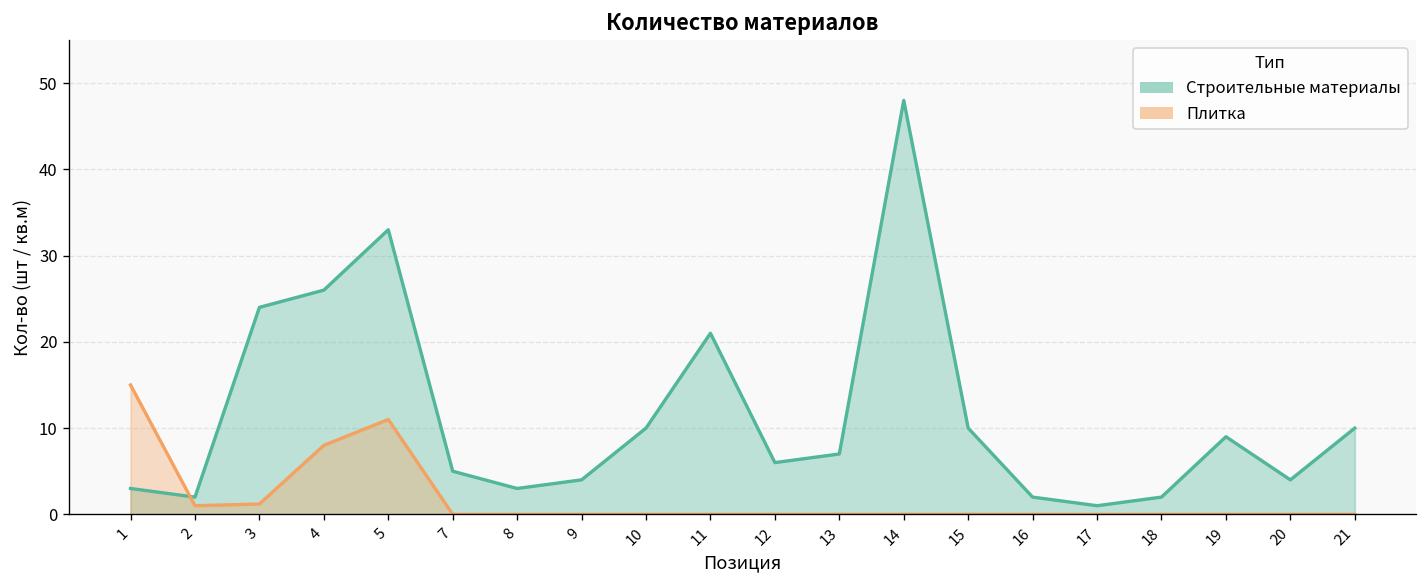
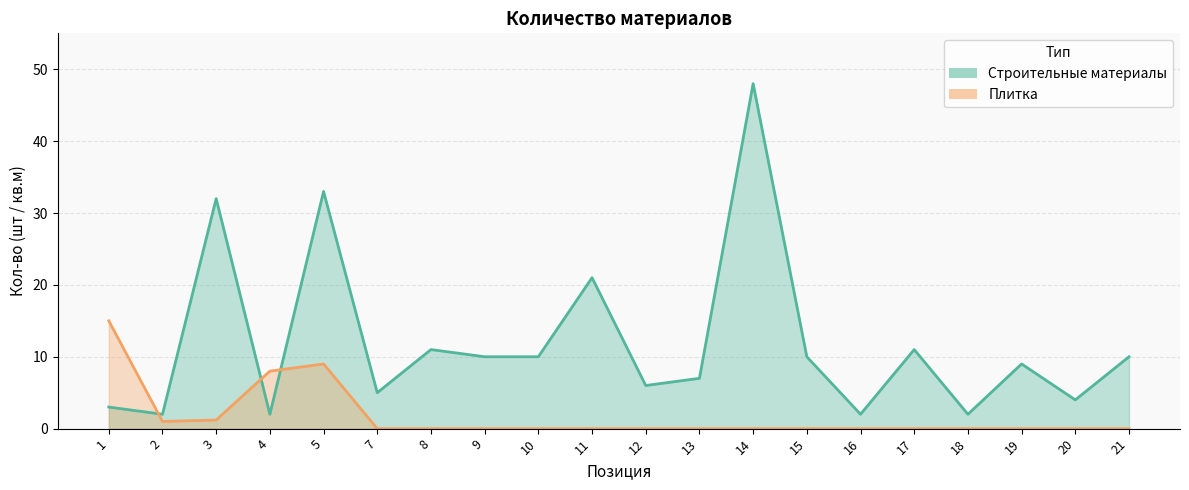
  {
    "Строительные материалы": {
      "1": 3,
      "2": 2,
-     "3": 24,
-     "4": 26,
+     "3": 32,
+     "4": 2,
      "5": 33,
      "7": 5,
-     "8": 3,
-     "9": 4,
+     "8": 11,
+     "9": 10,
      "10": 10,
      "11": 21,
      "12": 6,
      "13": 7,
      "14": 48,
      "15": 10,
      "16": 2,
-     "17": 1,
+     "17": 11,
      "18": 2,
      "19": 9,
      "20": 4,
      "21": 10
    },
    "Плитка": {
      "1": 15,
      "2": 1,
      "3": 1,
      "4": 8,
-     "5": 11,
+     "5": 9,
      "7": 0,
      "8": 0,
      "9": 0,
      "10": 0,
      "11": 0,
      "12": 0,
      "13": 0,
      "14": 0,
      "15": 0,
      "16": 0,
      "17": 0,
      "18": 0,
      "19": 0,
      "20": 0,
      "21": 0
    }
  }
